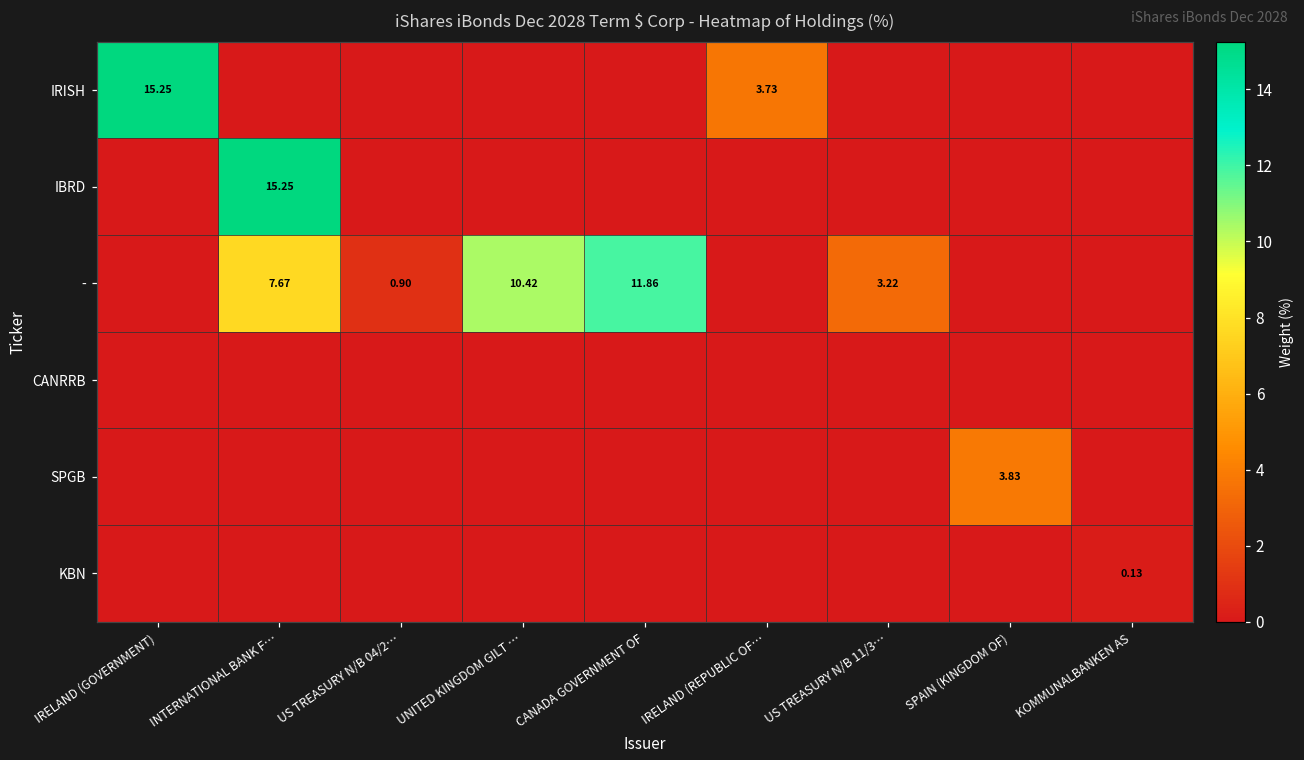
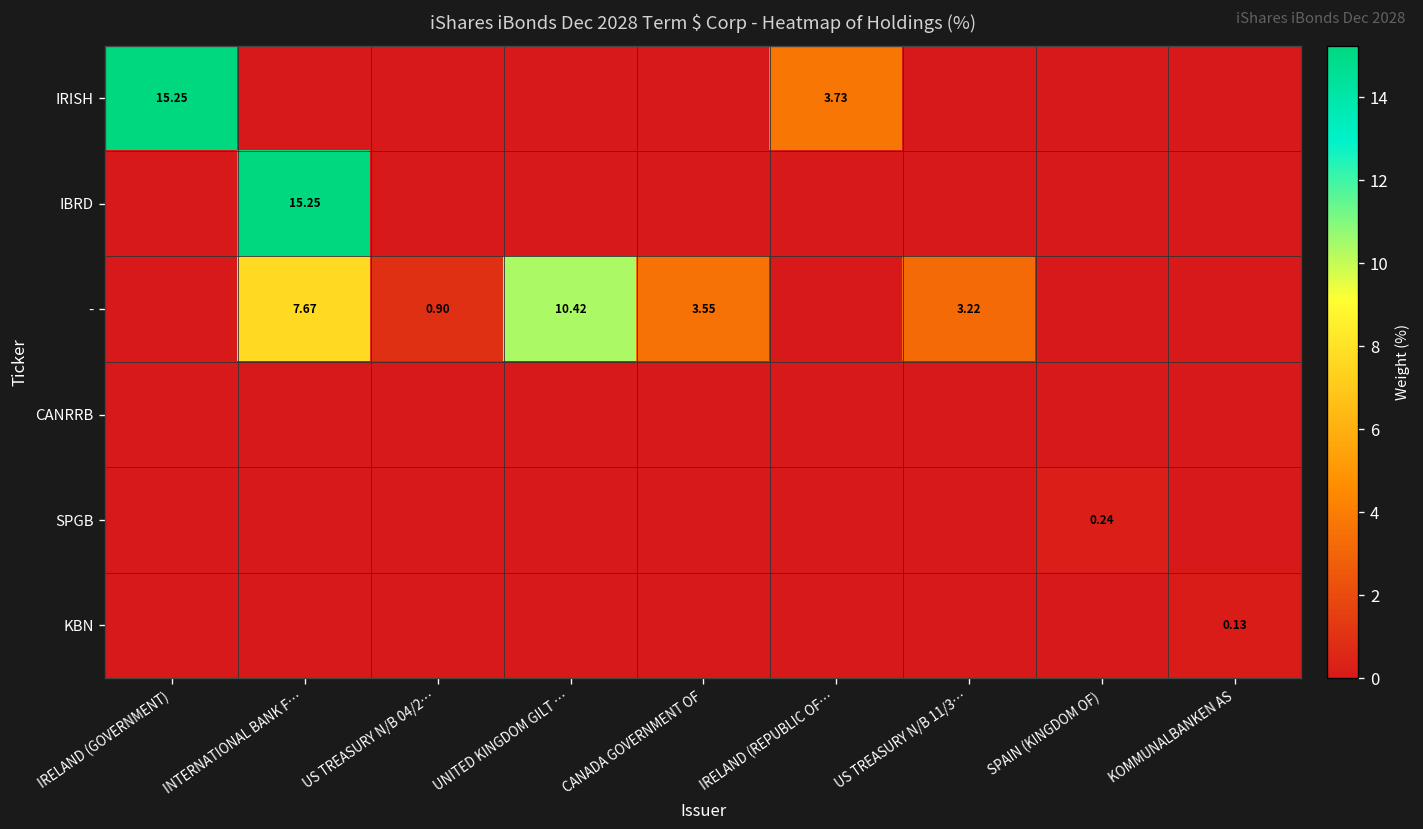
  {
    "IRISH": {
      "IRELAND (GOVERNMENT)": 15.25,
      "IRELAND (REPUBLIC OF…": 3.73
    },
    "IBRD": {
      "INTERNATIONAL BANK F…": 15.25
    },
    "-": {
      "INTERNATIONAL BANK F…": 7.67,
      "US TREASURY N/B 04/2…": 0.90,
      "UNITED KINGDOM GILT …": 10.42,
-     "CANADA GOVERNMENT OF": 11.86,
+     "CANADA GOVERNMENT OF": 3.55,
      "US TREASURY N/B 11/3…": 3.22
    },
    "SPGB": {
-     "SPAIN (KINGDOM OF)": 3.83
+     "SPAIN (KINGDOM OF)": 0.24
    },
    "KBN": {
      "KOMMUNALBANKEN AS": 0.13
    }
  }
